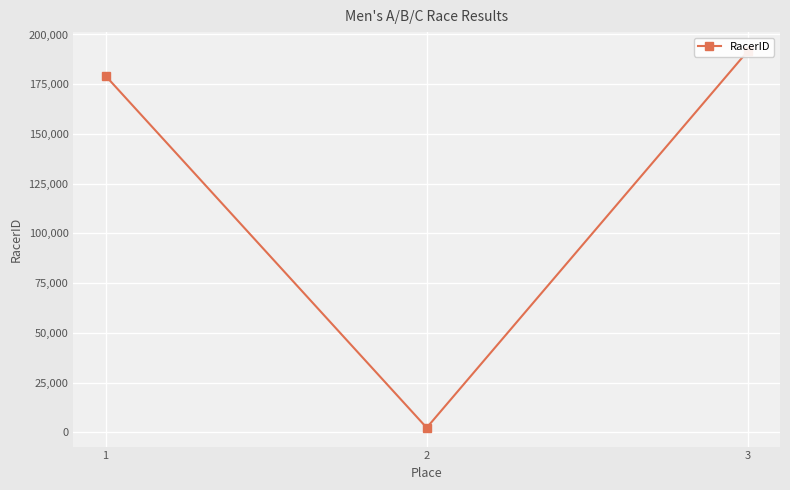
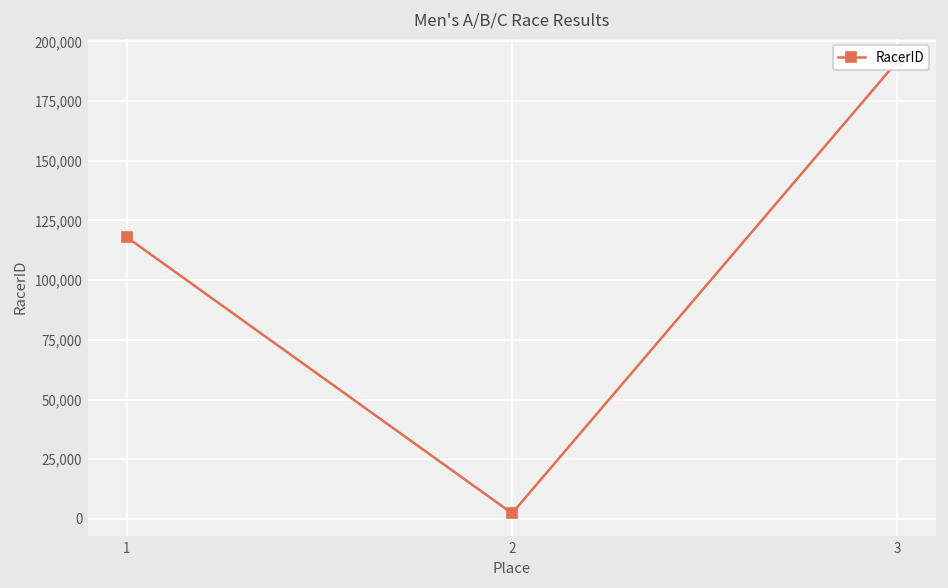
  {
-   "1": "179,000",
+   "1": "118,000",
    "2": "2,000"
  }
